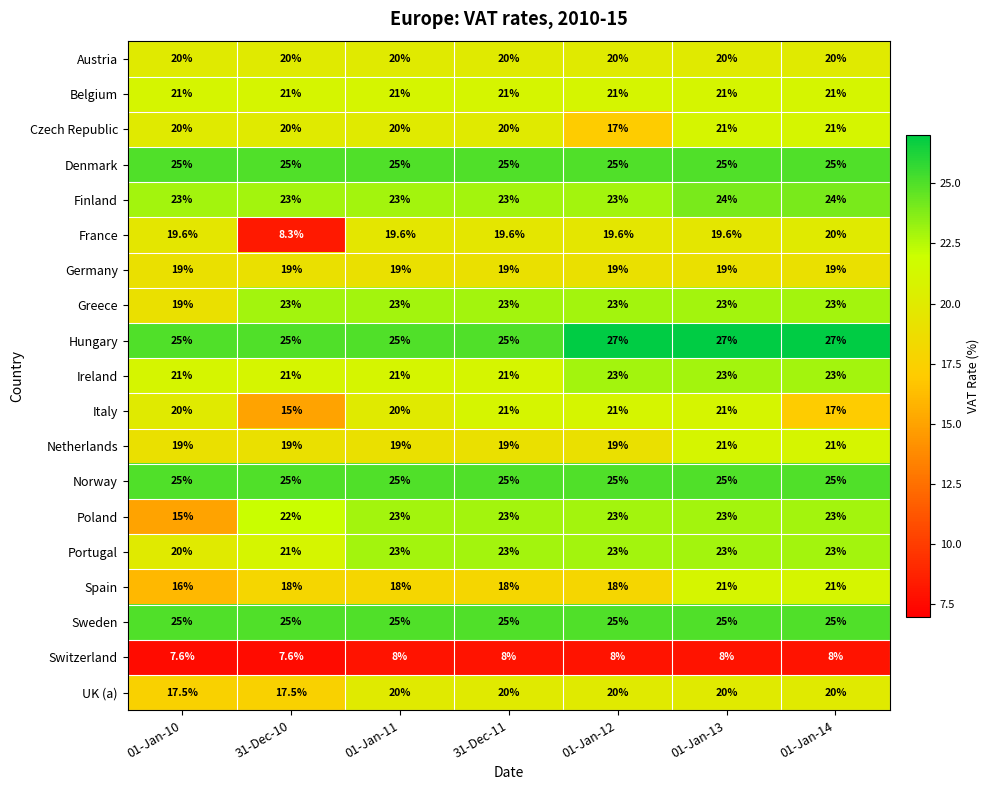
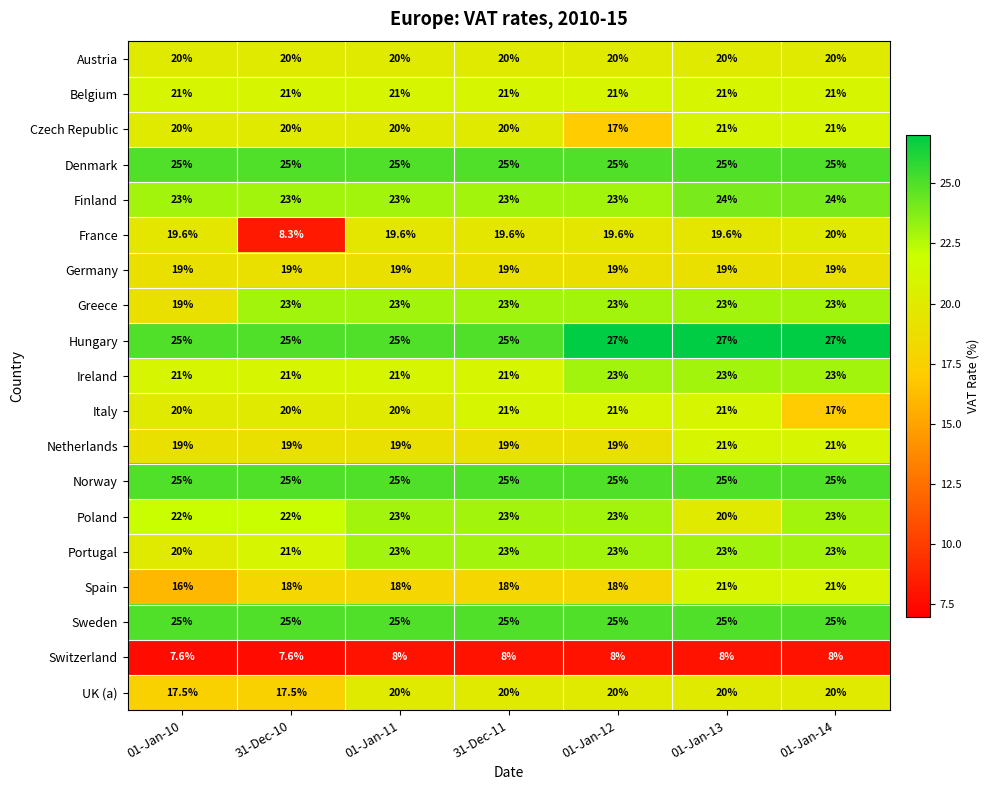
  {
    "Austria": {
      "01-Jan-10": "20%",
      "31-Dec-10": "20%",
      "01-Jan-11": "20%",
      "31-Dec-11": "20%",
      "01-Jan-12": "20%",
      "01-Jan-13": "20%",
      "01-Jan-14": "20%"
    },
    "Belgium": {
      "01-Jan-10": "21%",
      "31-Dec-10": "21%",
      "01-Jan-11": "21%",
      "31-Dec-11": "21%",
      "01-Jan-12": "21%",
      "01-Jan-13": "21%",
      "01-Jan-14": "21%"
    },
    "Czech Republic": {
      "01-Jan-10": "20%",
      "31-Dec-10": "20%",
      "01-Jan-11": "20%",
      "31-Dec-11": "20%",
      "01-Jan-12": "17%",
      "01-Jan-13": "21%",
      "01-Jan-14": "21%"
    },
    "Denmark": {
      "01-Jan-10": "25%",
      "31-Dec-10": "25%",
      "01-Jan-11": "25%",
      "31-Dec-11": "25%",
      "01-Jan-12": "25%",
      "01-Jan-13": "25%",
      "01-Jan-14": "25%"
    },
    "Finland": {
      "01-Jan-10": "23%",
      "31-Dec-10": "23%",
      "01-Jan-11": "23%",
      "31-Dec-11": "23%",
      "01-Jan-12": "23%",
      "01-Jan-13": "24%",
      "01-Jan-14": "24%"
    },
    "France": {
      "01-Jan-10": "19.6%",
      "31-Dec-10": "8.3%",
      "01-Jan-11": "19.6%",
      "31-Dec-11": "19.6%",
      "01-Jan-12": "19.6%",
      "01-Jan-13": "19.6%",
      "01-Jan-14": "20%"
    },
    "Germany": {
      "01-Jan-10": "19%",
      "31-Dec-10": "19%",
      "01-Jan-11": "19%",
      "31-Dec-11": "19%",
      "01-Jan-12": "19%",
      "01-Jan-13": "19%",
      "01-Jan-14": "19%"
    },
    "Greece": {
      "01-Jan-10": "19%",
      "31-Dec-10": "23%",
      "01-Jan-11": "23%",
      "31-Dec-11": "23%",
      "01-Jan-12": "23%",
      "01-Jan-13": "23%",
      "01-Jan-14": "23%"
    },
    "Hungary": {
      "01-Jan-10": "25%",
      "31-Dec-10": "25%",
      "01-Jan-11": "25%",
      "31-Dec-11": "25%",
      "01-Jan-12": "27%",
      "01-Jan-13": "27%",
      "01-Jan-14": "27%"
    },
    "Ireland": {
      "01-Jan-10": "21%",
      "31-Dec-10": "21%",
      "01-Jan-11": "21%",
      "31-Dec-11": "21%",
      "01-Jan-12": "23%",
      "01-Jan-13": "23%",
      "01-Jan-14": "23%"
    },
    "Italy": {
      "01-Jan-10": "20%",
-     "31-Dec-10": "15%",
+     "31-Dec-10": "20%",
      "01-Jan-11": "20%",
      "31-Dec-11": "21%",
      "01-Jan-12": "21%",
      "01-Jan-13": "21%",
      "01-Jan-14": "17%"
    },
    "Netherlands": {
      "01-Jan-10": "19%",
      "31-Dec-10": "19%",
      "01-Jan-11": "19%",
      "31-Dec-11": "19%",
      "01-Jan-12": "19%",
      "01-Jan-13": "21%",
      "01-Jan-14": "21%"
    },
    "Norway": {
      "01-Jan-10": "25%",
      "31-Dec-10": "25%",
      "01-Jan-11": "25%",
      "31-Dec-11": "25%",
      "01-Jan-12": "25%",
      "01-Jan-13": "25%",
      "01-Jan-14": "25%"
    },
    "Poland": {
-     "01-Jan-10": "15%",
+     "01-Jan-10": "22%",
      "31-Dec-10": "22%",
      "01-Jan-11": "23%",
      "31-Dec-11": "23%",
      "01-Jan-12": "23%",
-     "01-Jan-13": "23%",
+     "01-Jan-13": "20%",
      "01-Jan-14": "23%"
    },
    "Portugal": {
      "01-Jan-10": "20%",
      "31-Dec-10": "21%",
      "01-Jan-11": "23%",
      "31-Dec-11": "23%",
      "01-Jan-12": "23%",
      "01-Jan-13": "23%",
      "01-Jan-14": "23%"
    },
    "Spain": {
      "01-Jan-10": "16%",
      "31-Dec-10": "18%",
      "01-Jan-11": "18%",
      "31-Dec-11": "18%",
      "01-Jan-12": "18%",
      "01-Jan-13": "21%",
      "01-Jan-14": "21%"
    },
    "Sweden": {
      "01-Jan-10": "25%",
      "31-Dec-10": "25%",
      "01-Jan-11": "25%",
      "31-Dec-11": "25%",
      "01-Jan-12": "25%",
      "01-Jan-13": "25%",
      "01-Jan-14": "25%"
    },
    "Switzerland": {
      "01-Jan-10": "7.6%",
      "31-Dec-10": "7.6%",
      "01-Jan-11": "8%",
      "31-Dec-11": "8%",
      "01-Jan-12": "8%",
      "01-Jan-13": "8%",
      "01-Jan-14": "8%"
    },
    "UK (a)": {
      "01-Jan-10": "17.5%",
      "31-Dec-10": "17.5%",
      "01-Jan-11": "20%",
      "31-Dec-11": "20%",
      "01-Jan-12": "20%",
      "01-Jan-13": "20%",
      "01-Jan-14": "20%"
    }
  }
